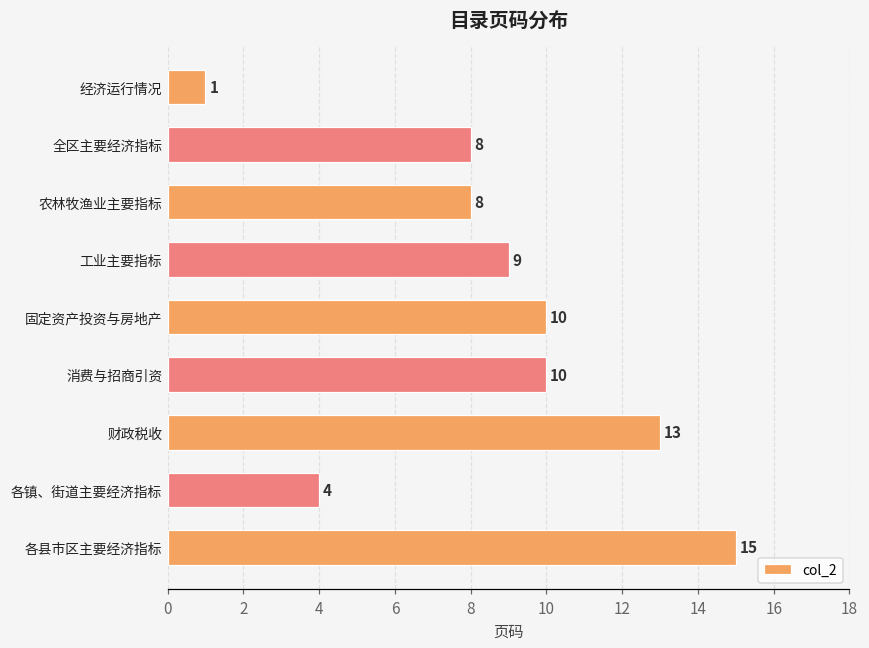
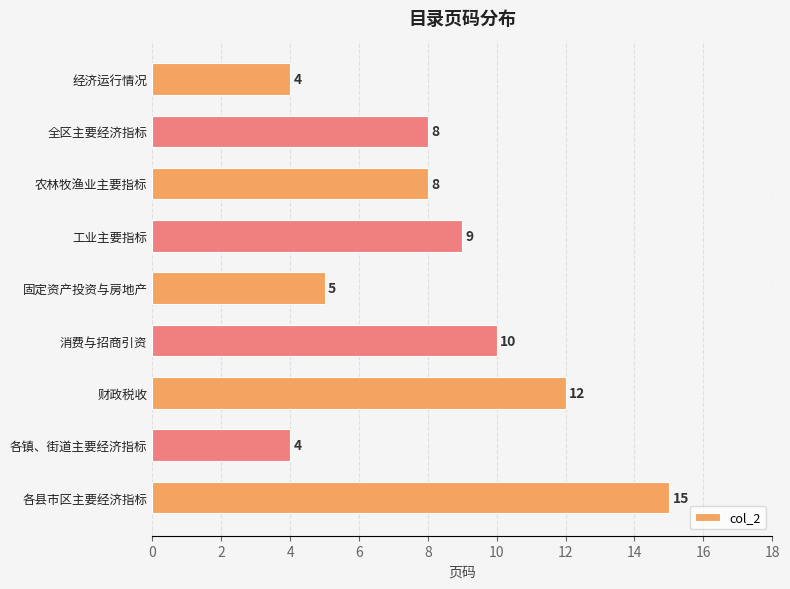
  {
-   "经济运行情况": 1,
+   "经济运行情况": 4,
    "全区主要经济指标": 8,
    "农林牧渔业主要指标": 8,
    "工业主要指标": 9,
-   "固定资产投资与房地产": 10,
+   "固定资产投资与房地产": 5,
    "消费与招商引资": 10,
-   "财政税收": 13,
+   "财政税收": 12,
    "各镇、街道主要经济指标": 4,
    "各县市区主要经济指标": 15
  }
